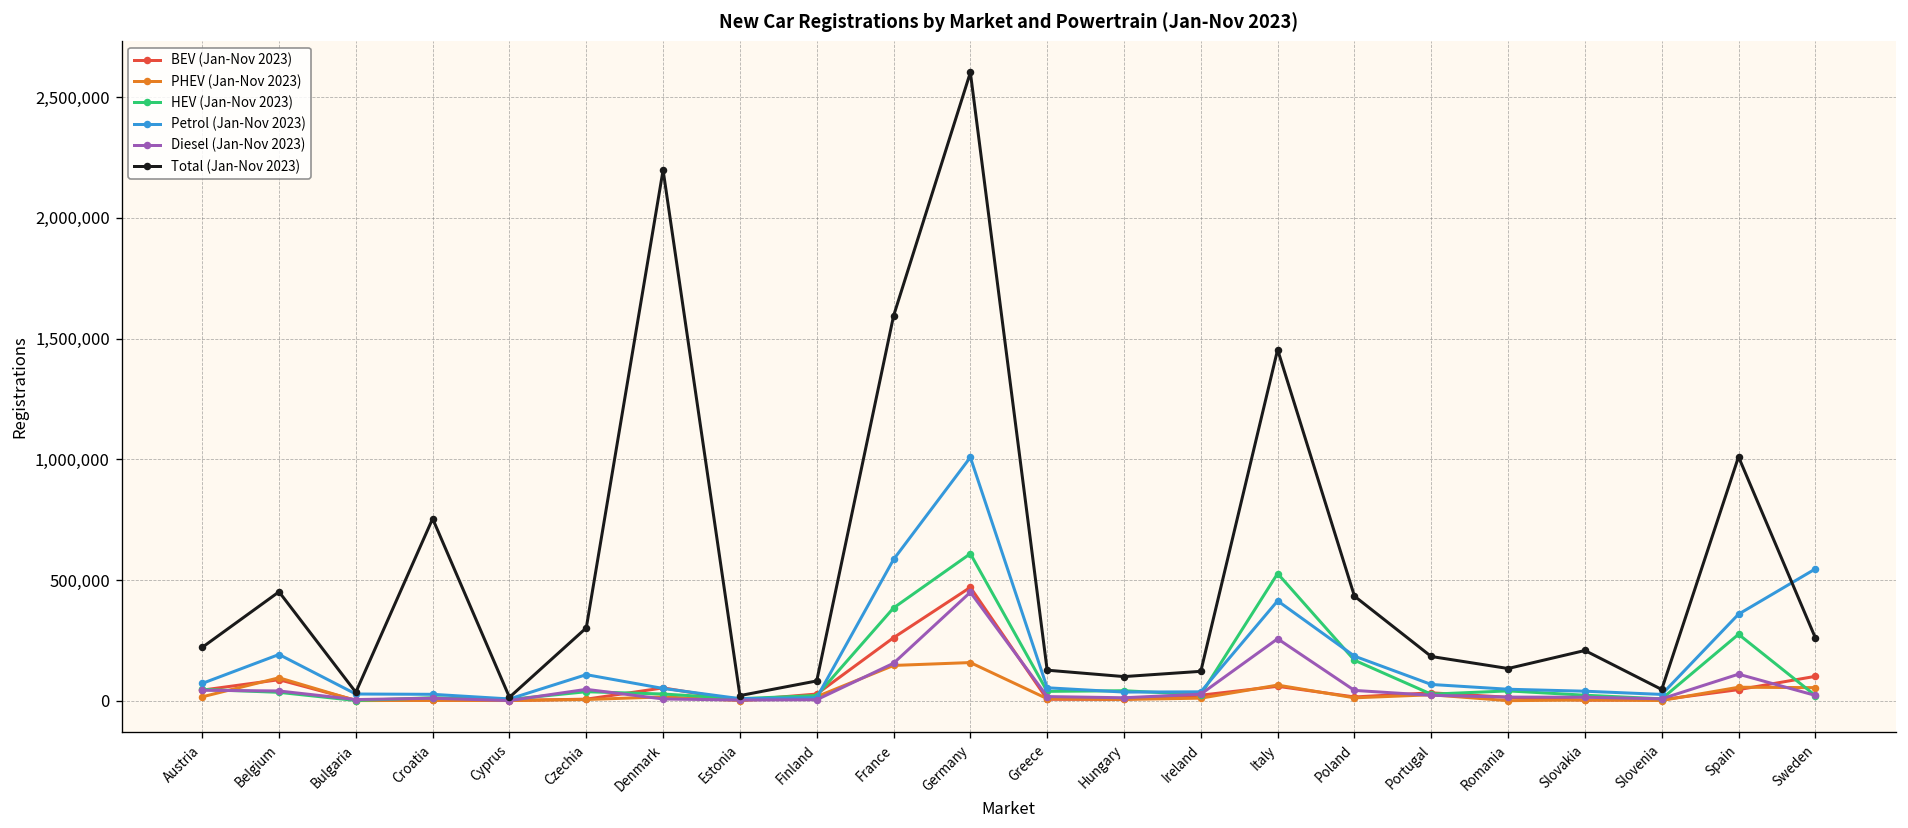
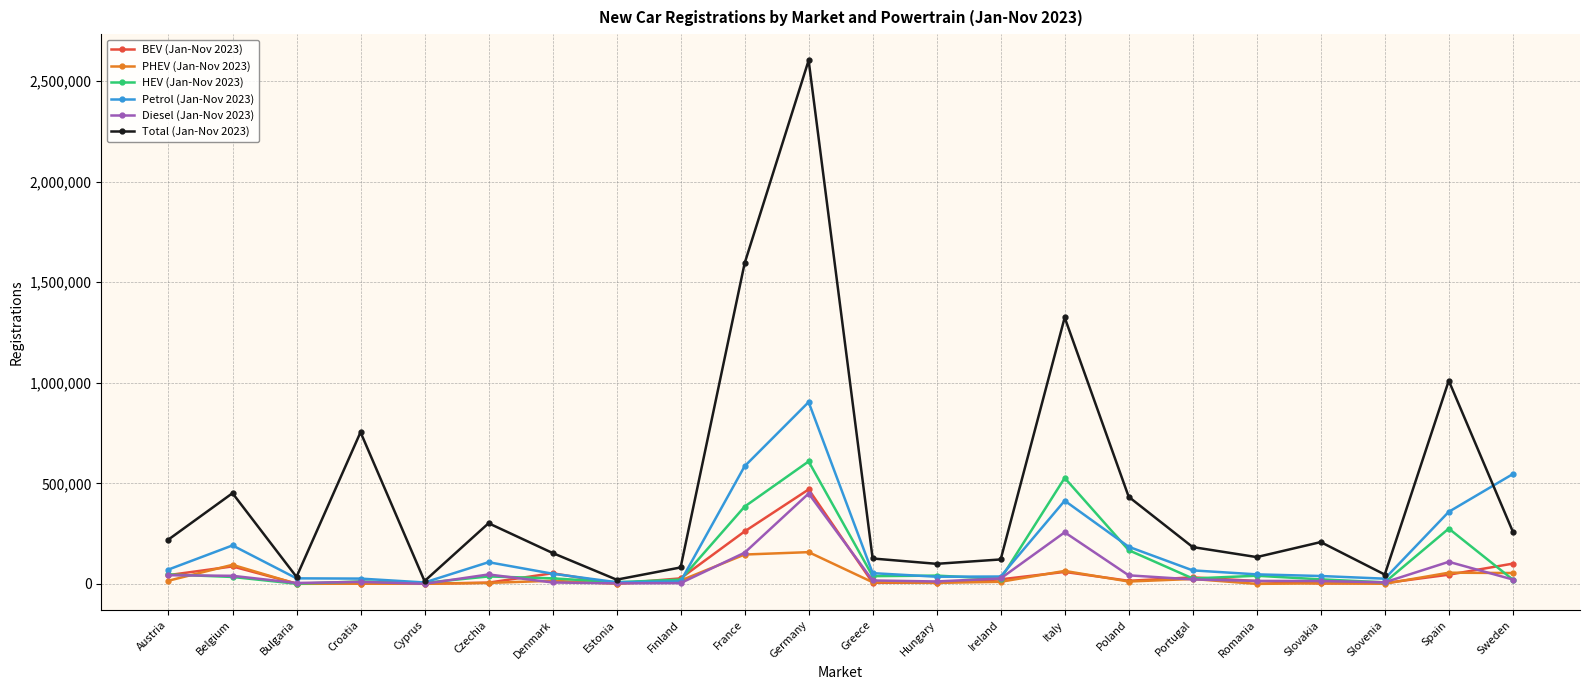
  {
    "HEV (Jan-Nov 2023)": {
      "France": "380,000",
      "Germany": "610,000",
      "Greece": "40,000",
      "Italy": "530,000",
      "Poland": "170,000",
      "Spain": "270,000"
    },
    "Petrol (Jan-Nov 2023)": {
      "Austria": "70,000",
      "Belgium": "190,000",
      "Croatia": "30,000",
      "Czechia": "110,000",
      "France": "580,000",
-     "Germany": "1,010,000",
+     "Germany": "900,000",
      "Greece": "50,000",
      "Italy": "410,000",
      "Poland": "180,000",
      "Portugal": "70,000",
      "Slovakia": "40,000",
      "Slovenia": "30,000",
      "Spain": "360,000",
      "Sweden": "550,000"
    },
    "Diesel (Jan-Nov 2023)": {
      "Germany": "450,000",
      "Italy": "260,000",
      "Poland": "40,000",
      "Spain": "110,000"
    },
    "Total (Jan-Nov 2023)": {
      "Austria": "220,000",
      "Belgium": "450,000",
      "Croatia": "750,000",
      "Czechia": "300,000",
-     "Denmark": "2,200,000",
+     "Denmark": "150,000",
      "Finland": "80,000",
      "France": "1,590,000",
      "Germany": "2,600,000",
      "Greece": "130,000",
      "Hungary": "100,000",
      "Ireland": "120,000",
-     "Italy": "1,450,000",
+     "Italy": "1,320,000",
      "Poland": "430,000",
      "Portugal": "180,000",
      "Romania": "130,000",
      "Slovakia": "210,000",
      "Slovenia": "50,000",
      "Spain": "1,010,000",
      "Sweden": "260,000"
    }
  }
